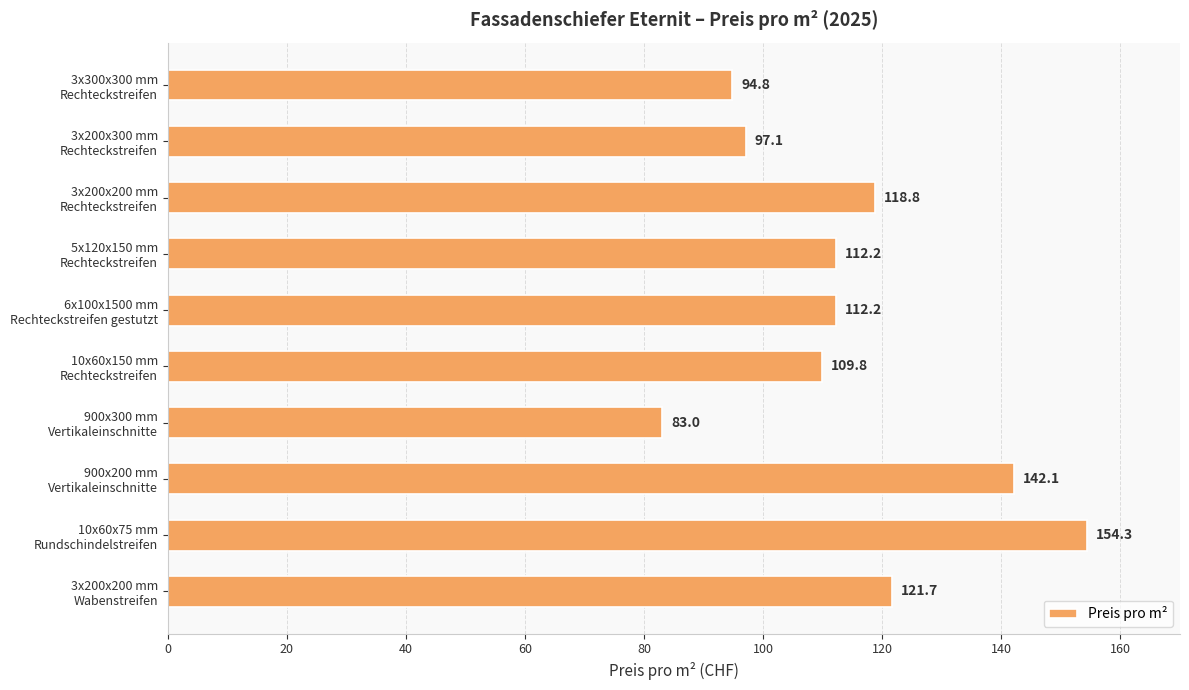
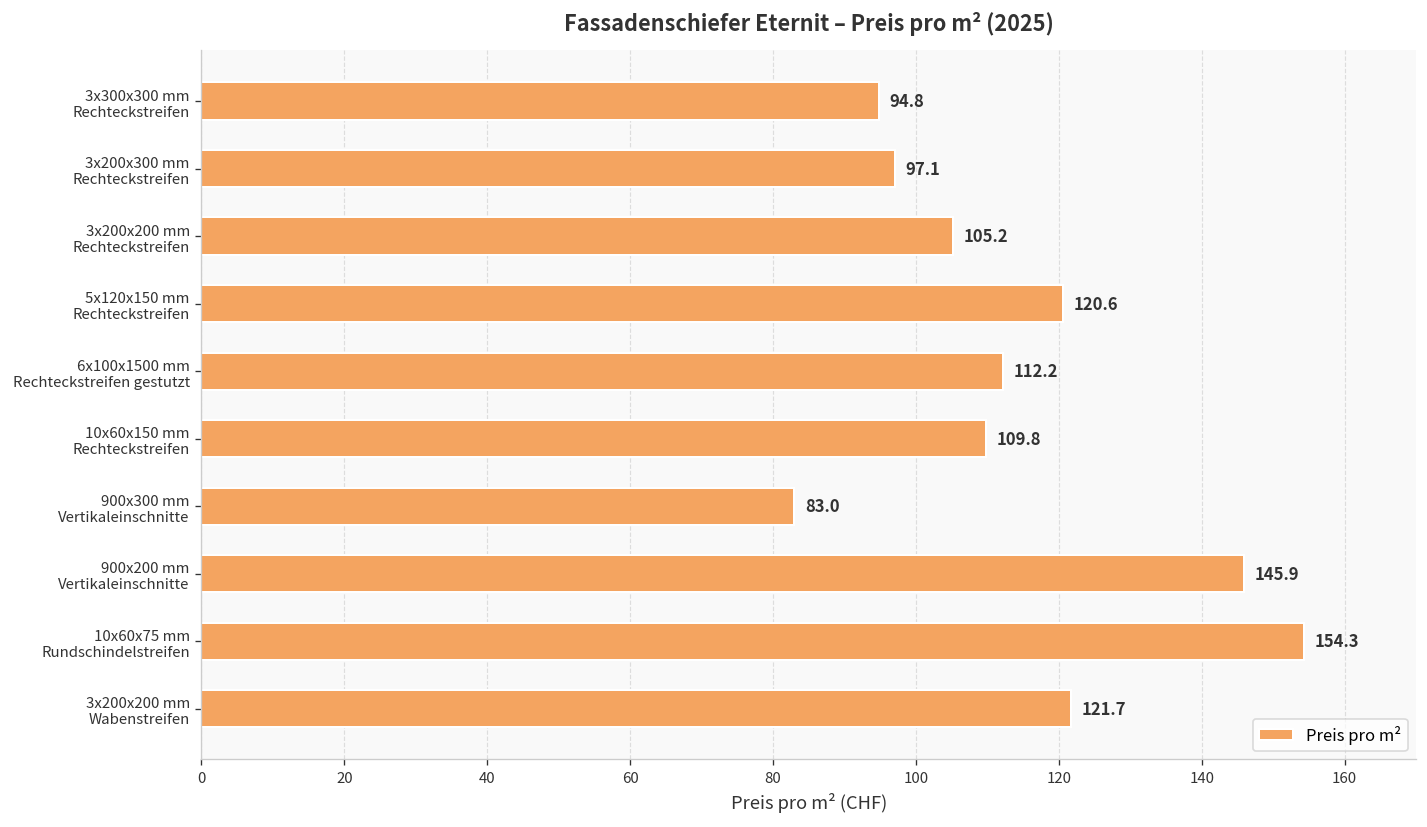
  {
    "3x300x300 mm Rechteckstreifen": 94.8,
    "3x200x300 mm Rechteckstreifen": 97.1,
-   "3x200x200 mm Rechteckstreifen": 118.8,
-   "5x120x150 mm Rechteckstreifen": 112.2,
+   "3x200x200 mm Rechteckstreifen": 105.2,
+   "5x120x150 mm Rechteckstreifen": 120.6,
    "6x100x1500 mm Rechteckstreifen gestutzt": 112.2,
    "10x60x150 mm Rechteckstreifen": 109.8,
    "900x300 mm Vertikaleinschnitte": 83.0,
-   "900x200 mm Vertikaleinschnitte": 142.1,
+   "900x200 mm Vertikaleinschnitte": 145.9,
    "10x60x75 mm Rundschindelstreifen": 154.3,
    "3x200x200 mm Wabenstreifen": 121.7
  }
